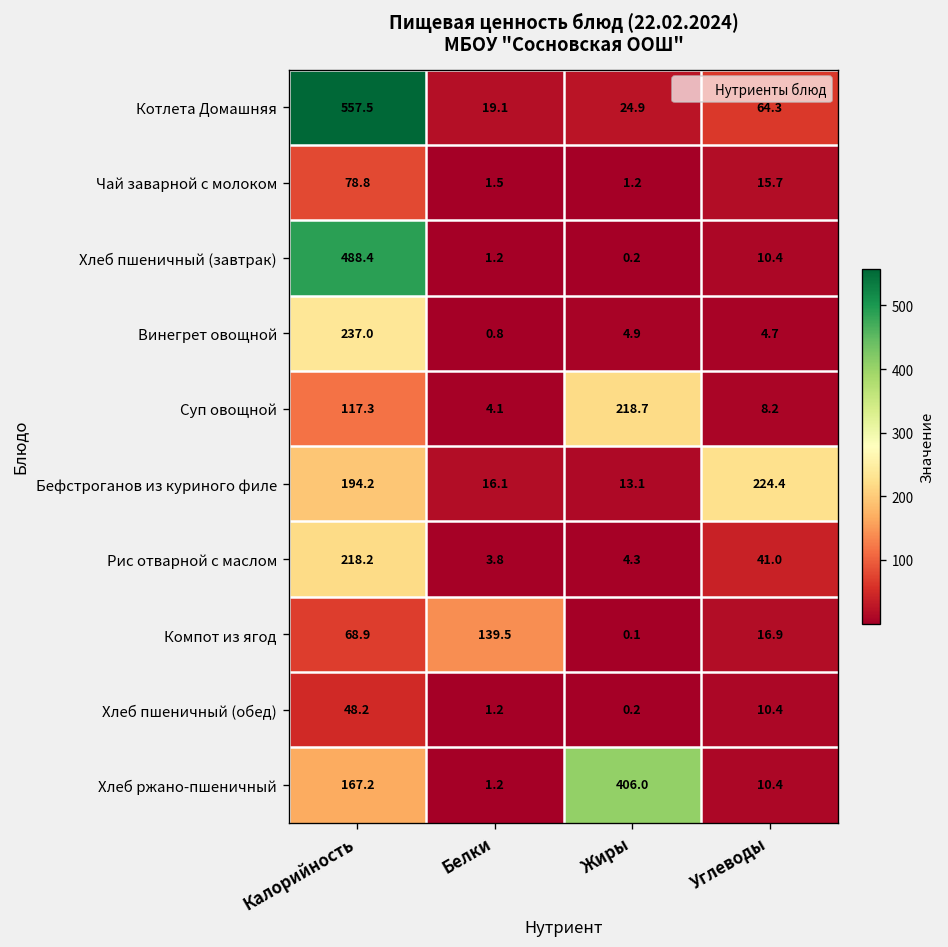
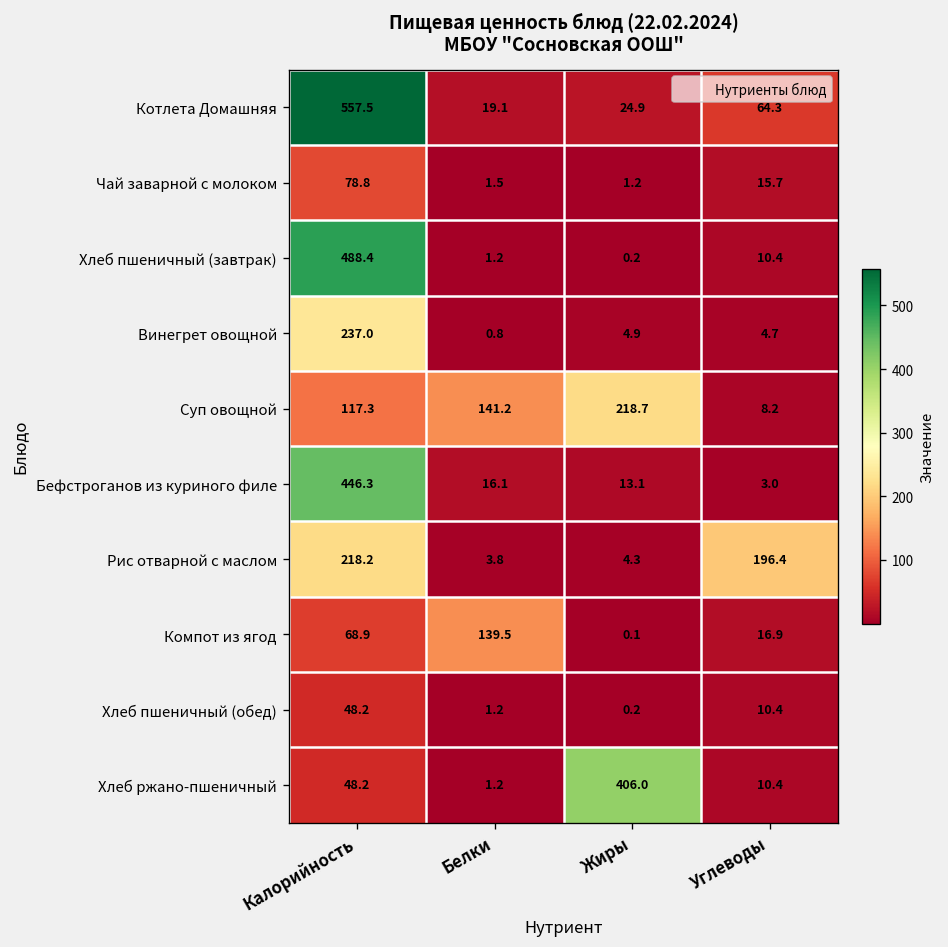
  {
    "Котлета Домашняя": {
      "Калорийность": 557.5,
      "Белки": 19.1,
      "Жиры": 24.9,
      "Углеводы": 64.3
    },
    "Чай заварной с молоком": {
      "Калорийность": 78.8,
      "Белки": 1.5,
      "Жиры": 1.2,
      "Углеводы": 15.7
    },
    "Хлеб пшеничный (завтрак)": {
      "Калорийность": 488.4,
      "Белки": 1.2,
      "Жиры": 0.2,
      "Углеводы": 10.4
    },
    "Винегрет овощной": {
      "Калорийность": 237.0,
      "Белки": 0.8,
      "Жиры": 4.9,
      "Углеводы": 4.7
    },
    "Суп овощной": {
      "Калорийность": 117.3,
-     "Белки": 4.1,
+     "Белки": 141.2,
      "Жиры": 218.7,
      "Углеводы": 8.2
    },
    "Бефстроганов из куриного филе": {
-     "Калорийность": 194.2,
+     "Калорийность": 446.3,
      "Белки": 16.1,
      "Жиры": 13.1,
-     "Углеводы": 224.4
+     "Углеводы": 3.0
    },
    "Рис отварной с маслом": {
      "Калорийность": 218.2,
      "Белки": 3.8,
      "Жиры": 4.3,
-     "Углеводы": 41.0
+     "Углеводы": 196.4
    },
    "Компот из ягод": {
      "Калорийность": 68.9,
      "Белки": 139.5,
      "Жиры": 0.1,
      "Углеводы": 16.9
    },
    "Хлеб пшеничный (обед)": {
      "Калорийность": 48.2,
      "Белки": 1.2,
      "Жиры": 0.2,
      "Углеводы": 10.4
    },
    "Хлеб ржано-пшеничный": {
-     "Калорийность": 167.2,
+     "Калорийность": 48.2,
      "Белки": 1.2,
      "Жиры": 406.0,
      "Углеводы": 10.4
    }
  }
